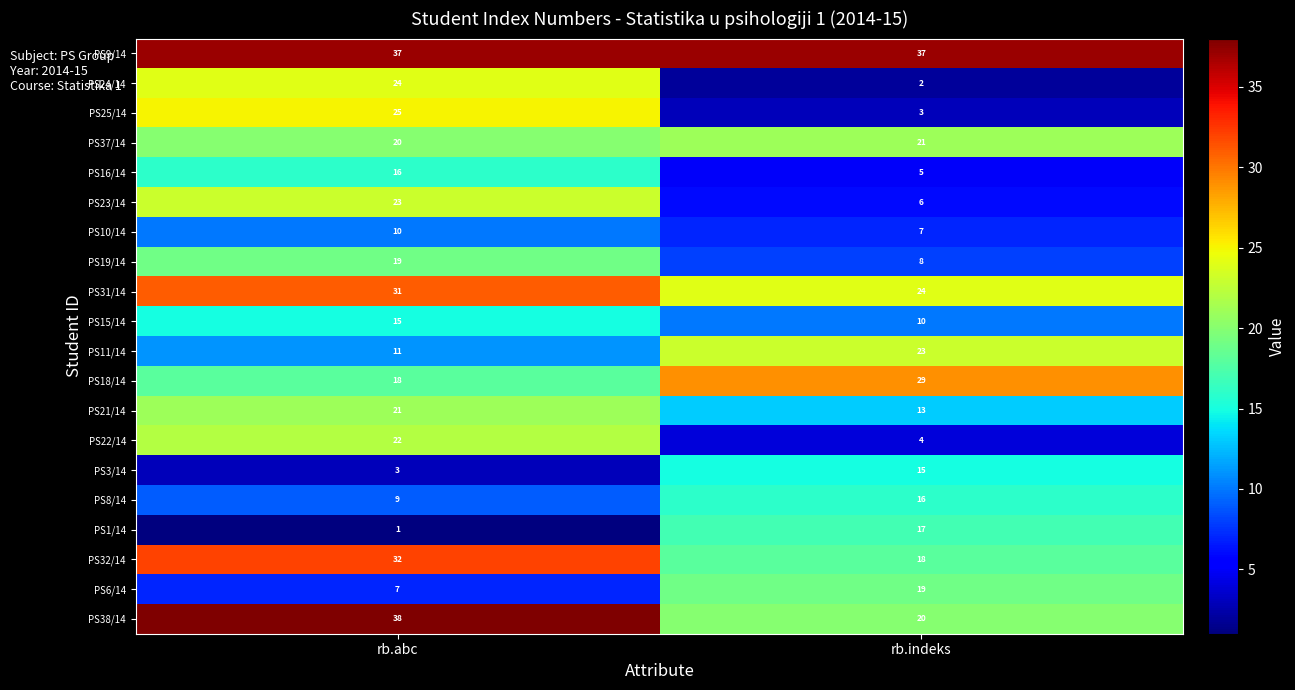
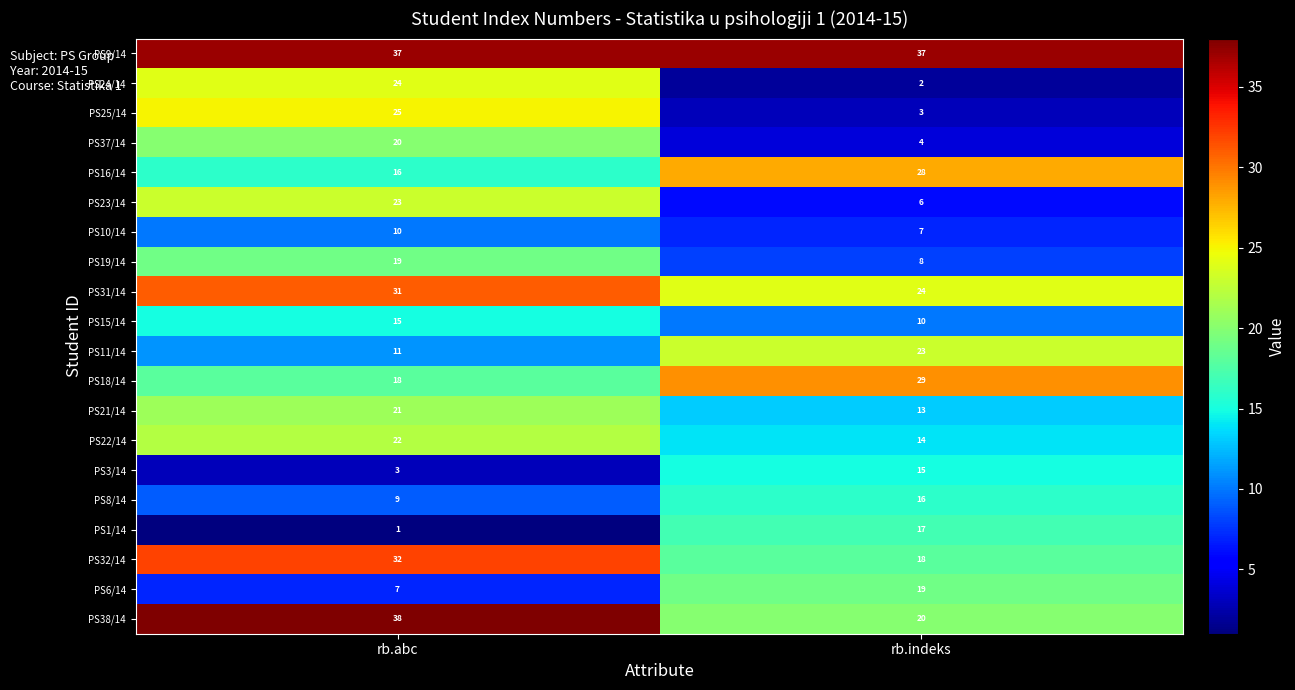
  {
    "PS9/14": {
      "rb.abc": 37,
      "rb.indeks": 37
    },
    "PS24/14": {
      "rb.abc": 24,
      "rb.indeks": 2
    },
    "PS25/14": {
      "rb.abc": 25,
      "rb.indeks": 3
    },
    "PS37/14": {
      "rb.abc": 20,
-     "rb.indeks": 21
+     "rb.indeks": 4
    },
    "PS16/14": {
      "rb.abc": 16,
-     "rb.indeks": 5
+     "rb.indeks": 28
    },
    "PS23/14": {
      "rb.abc": 23,
      "rb.indeks": 6
    },
    "PS10/14": {
      "rb.abc": 10,
      "rb.indeks": 7
    },
    "PS19/14": {
      "rb.abc": 19,
      "rb.indeks": 8
    },
    "PS31/14": {
      "rb.abc": 31,
      "rb.indeks": 24
    },
    "PS15/14": {
      "rb.abc": 15,
      "rb.indeks": 10
    },
    "PS11/14": {
      "rb.abc": 11,
      "rb.indeks": 23
    },
    "PS18/14": {
      "rb.abc": 18,
      "rb.indeks": 29
    },
    "PS21/14": {
      "rb.abc": 21,
      "rb.indeks": 13
    },
    "PS22/14": {
      "rb.abc": 22,
-     "rb.indeks": 4
+     "rb.indeks": 14
    },
    "PS3/14": {
      "rb.abc": 3,
      "rb.indeks": 15
    },
    "PS8/14": {
      "rb.abc": 9,
      "rb.indeks": 16
    },
    "PS1/14": {
      "rb.abc": 1,
      "rb.indeks": 17
    },
    "PS32/14": {
      "rb.abc": 32,
      "rb.indeks": 18
    },
    "PS6/14": {
      "rb.abc": 7,
      "rb.indeks": 19
    },
    "PS38/14": {
      "rb.abc": 38,
      "rb.indeks": 20
    }
  }
